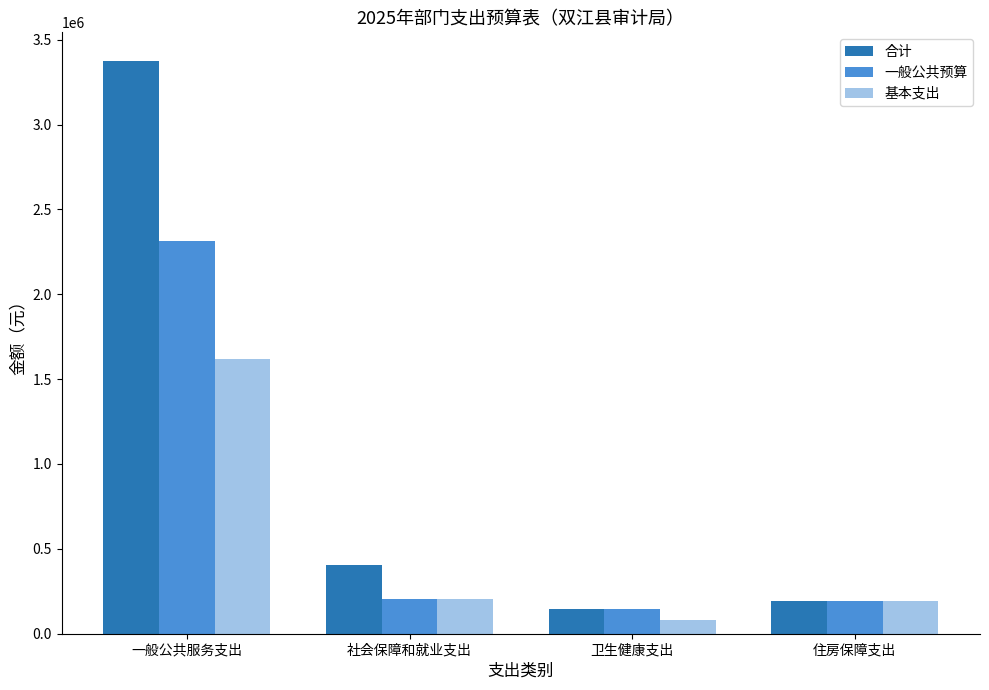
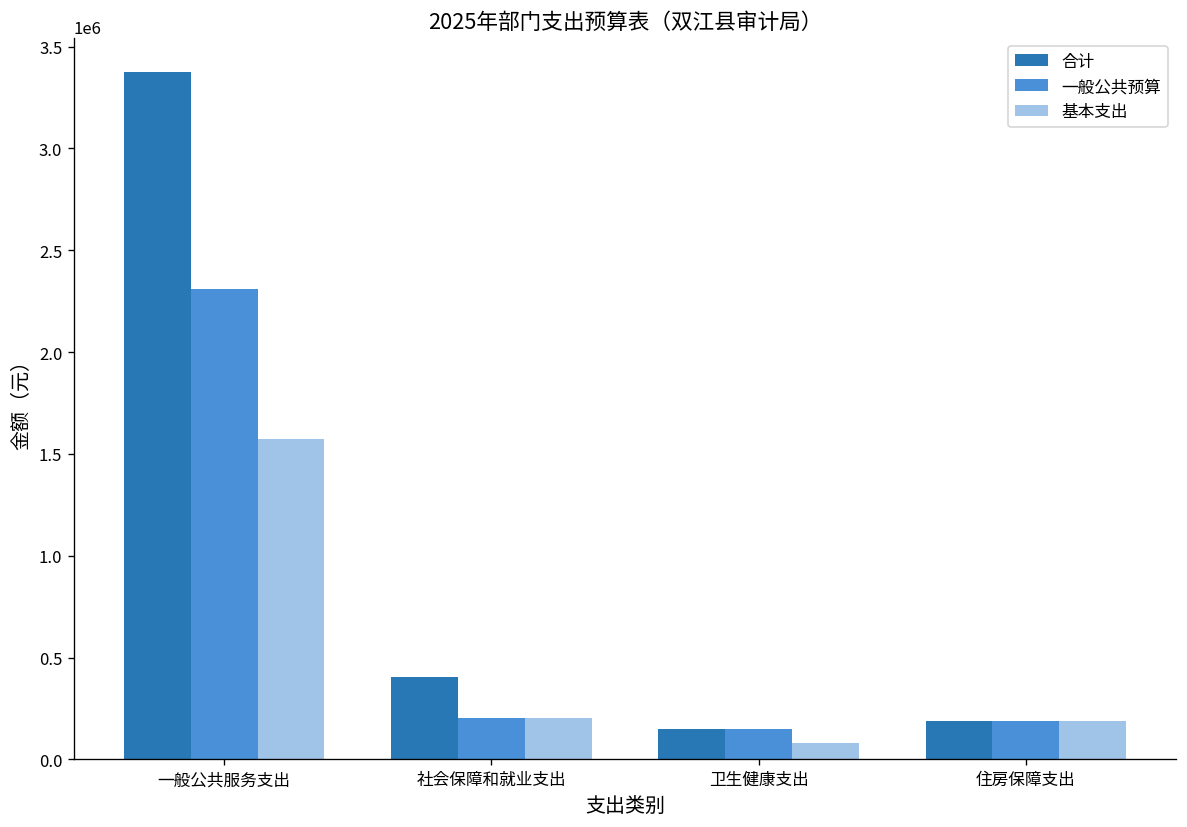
  {
    "基本支出": {
-     "一般公共服务支出": 1620000,
+     "一般公共服务支出": 1570000,
      "社会保障和就业支出": 200000,
      "卫生健康支出": 80000,
      "住房保障支出": 190000
    }
  }
